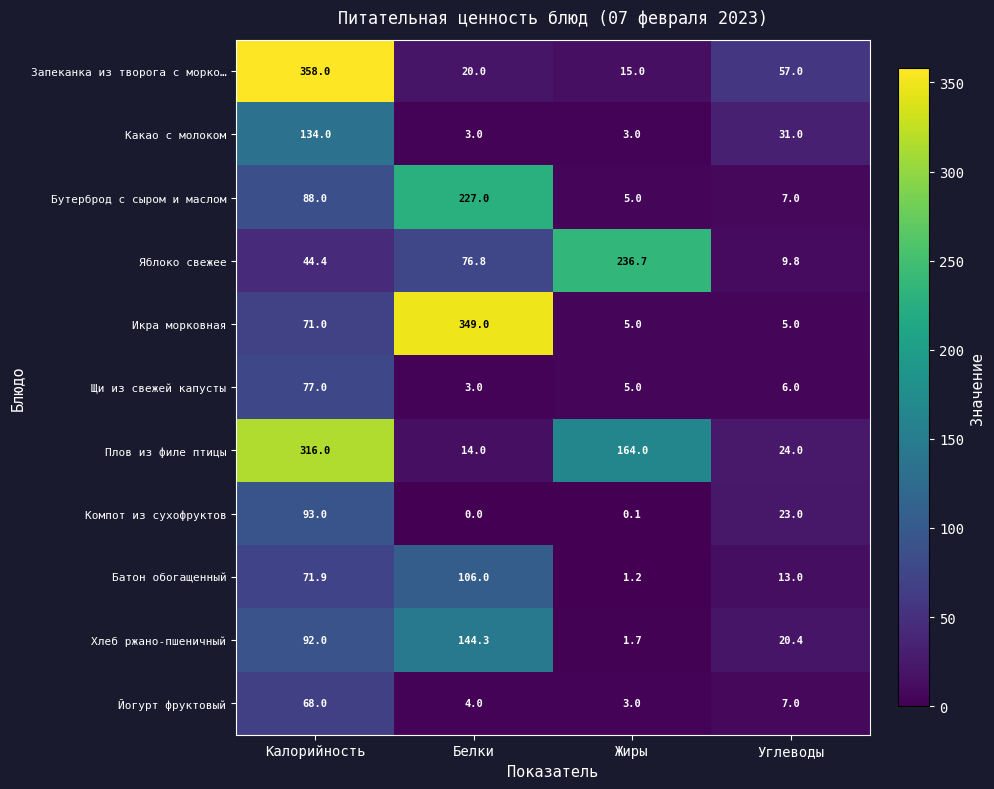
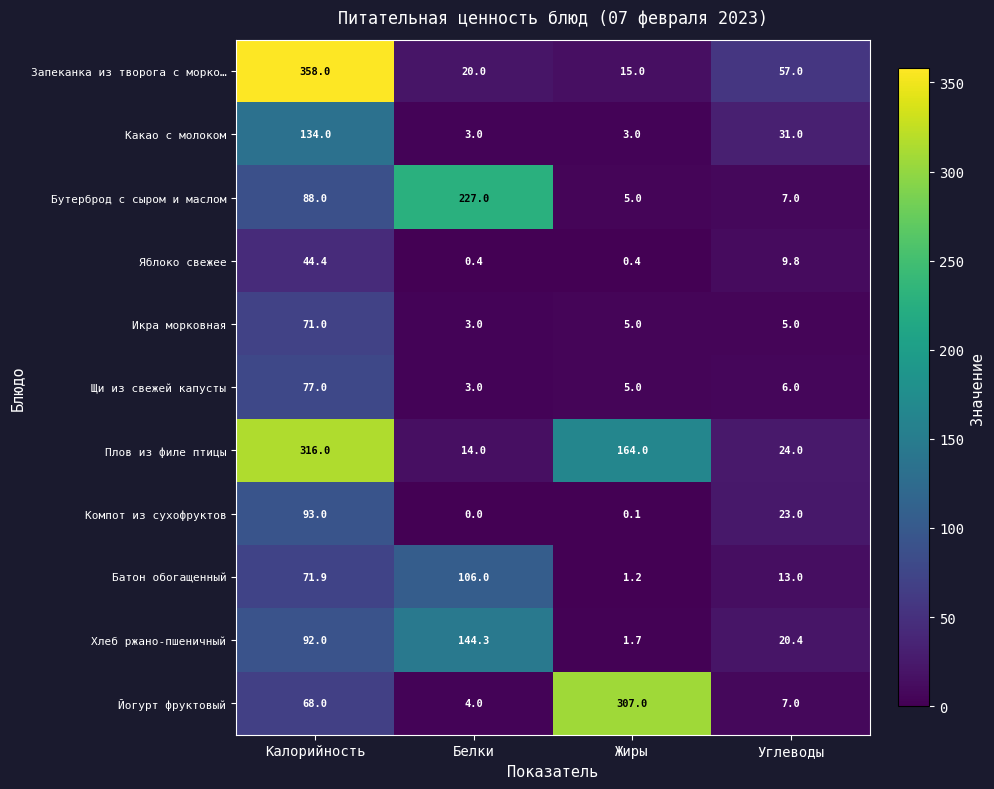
  {
    "Запеканка из творога с морко…": {
      "Калорийность": 358.0,
      "Белки": 20.0,
      "Жиры": 15.0,
      "Углеводы": 57.0
    },
    "Какао с молоком": {
      "Калорийность": 134.0,
      "Белки": 3.0,
      "Жиры": 3.0,
      "Углеводы": 31.0
    },
    "Бутерброд с сыром и маслом": {
      "Калорийность": 88.0,
      "Белки": 227.0,
      "Жиры": 5.0,
      "Углеводы": 7.0
    },
    "Яблоко свежее": {
      "Калорийность": 44.4,
-     "Белки": 76.8,
-     "Жиры": 236.7,
+     "Белки": 0.4,
+     "Жиры": 0.4,
      "Углеводы": 9.8
    },
    "Икра морковная": {
      "Калорийность": 71.0,
-     "Белки": 349.0,
+     "Белки": 3.0,
      "Жиры": 5.0,
      "Углеводы": 5.0
    },
    "Щи из свежей капусты": {
      "Калорийность": 77.0,
      "Белки": 3.0,
      "Жиры": 5.0,
      "Углеводы": 6.0
    },
    "Плов из филе птицы": {
      "Калорийность": 316.0,
      "Белки": 14.0,
      "Жиры": 164.0,
      "Углеводы": 24.0
    },
    "Компот из сухофруктов": {
      "Калорийность": 93.0,
      "Белки": 0.0,
      "Жиры": 0.1,
      "Углеводы": 23.0
    },
    "Батон обогащенный": {
      "Калорийность": 71.9,
      "Белки": 106.0,
      "Жиры": 1.2,
      "Углеводы": 13.0
    },
    "Хлеб ржано-пшеничный": {
      "Калорийность": 92.0,
      "Белки": 144.3,
      "Жиры": 1.7,
      "Углеводы": 20.4
    },
    "Йогурт фруктовый": {
      "Калорийность": 68.0,
      "Белки": 4.0,
-     "Жиры": 3.0,
+     "Жиры": 307.0,
      "Углеводы": 7.0
    }
  }
